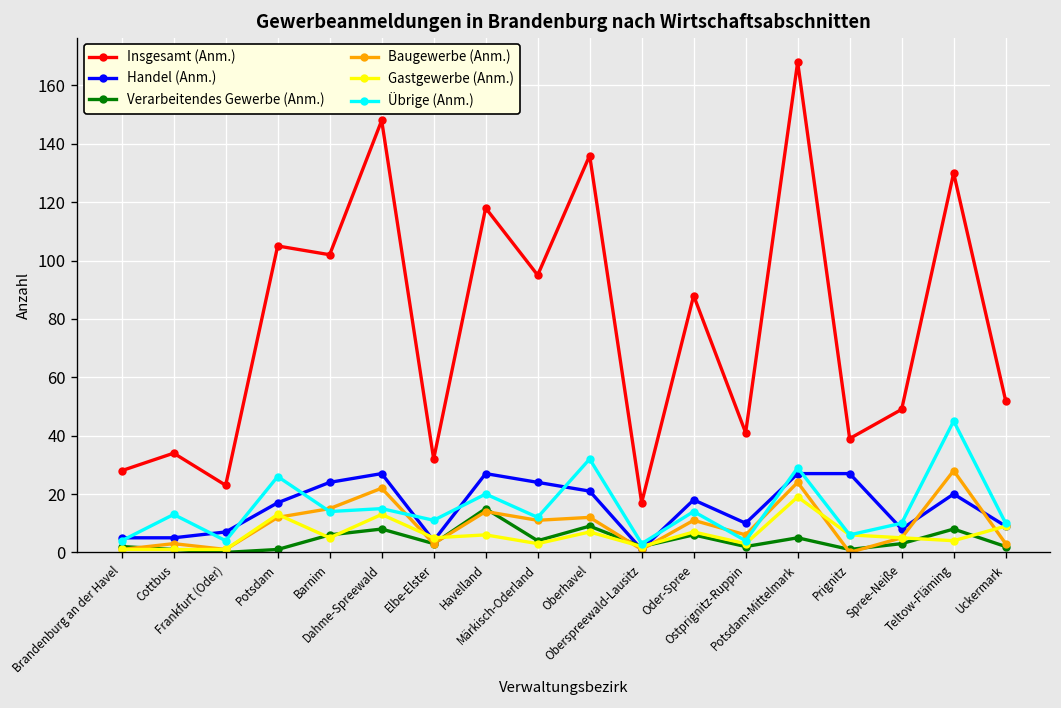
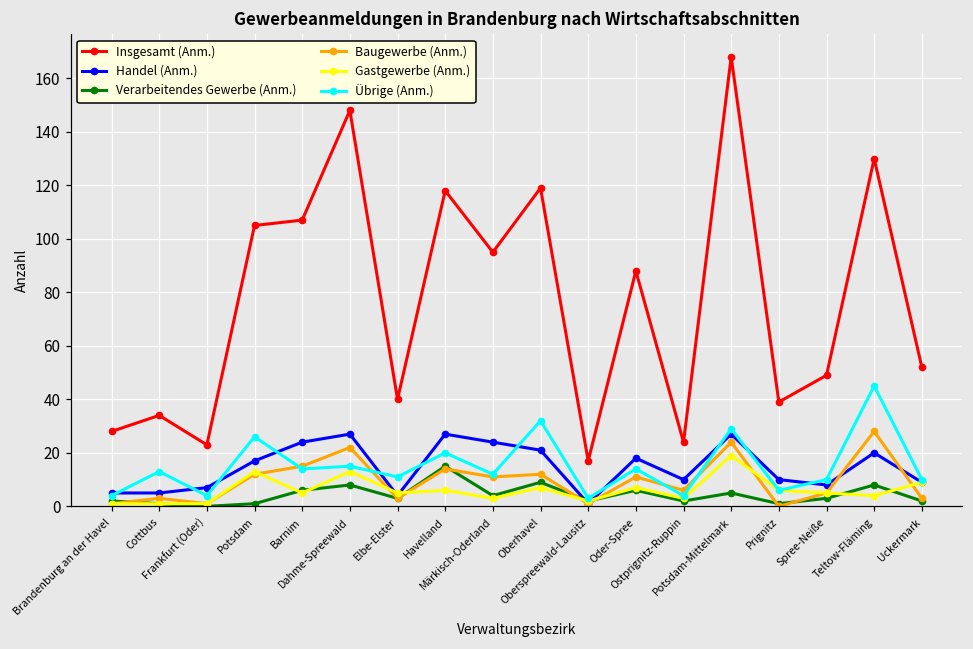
  {
    "Insgesamt (Anm.)": {
      "Brandenburg an der Havel": 28,
      "Cottbus": 34,
      "Frankfurt (Oder)": 23,
      "Potsdam": 105,
-     "Barnim": 102,
+     "Barnim": 107,
      "Dahme-Spreewald": 148,
-     "Elbe-Elster": 32,
+     "Elbe-Elster": 40,
      "Havelland": 118,
      "Märkisch-Oderland": 95,
-     "Oberhavel": 136,
+     "Oberhavel": 119,
      "Oberspreewald-Lausitz": 17,
      "Oder-Spree": 88,
-     "Ostprignitz-Ruppin": 41,
+     "Ostprignitz-Ruppin": 24,
      "Potsdam-Mittelmark": 168,
      "Prignitz": 39,
      "Spree-Neiße": 49,
      "Teltow-Fläming": 130,
      "Uckermark": 52
    },
    "Handel (Anm.)": {
      "Cottbus": 5,
      "Frankfurt (Oder)": 7,
      "Potsdam": 17,
      "Barnim": 24,
      "Dahme-Spreewald": 27,
      "Havelland": 27,
      "Märkisch-Oderland": 24,
      "Oberhavel": 21,
      "Oder-Spree": 18,
      "Ostprignitz-Ruppin": 10,
      "Potsdam-Mittelmark": 27,
-     "Prignitz": 27,
+     "Prignitz": 10,
      "Spree-Neiße": 8,
      "Teltow-Fläming": 20
    },
    "Verarbeitendes Gewerbe (Anm.)": {
      "Potsdam": 1,
      "Dahme-Spreewald": 8,
      "Oberhavel": 9,
      "Potsdam-Mittelmark": 5,
      "Spree-Neiße": 3,
      "Teltow-Fläming": 8
    },
    "Baugewerbe (Anm.)": {
      "Cottbus": 3,
      "Dahme-Spreewald": 22,
      "Oberhavel": 12,
      "Oder-Spree": 11,
      "Ostprignitz-Ruppin": 6,
      "Potsdam-Mittelmark": 24,
      "Teltow-Fläming": 28
    },
    "Gastgewerbe (Anm.)": {
      "Dahme-Spreewald": 13,
      "Havelland": 6,
      "Oberhavel": 7,
      "Potsdam-Mittelmark": 19,
      "Teltow-Fläming": 4
    },
    "Übrige (Anm.)": {
      "Cottbus": 13,
      "Frankfurt (Oder)": 4,
      "Potsdam": 26,
      "Dahme-Spreewald": 15,
      "Elbe-Elster": 11,
      "Havelland": 20,
      "Oberhavel": 32,
      "Oder-Spree": 14,
      "Potsdam-Mittelmark": 29,
      "Spree-Neiße": 10,
      "Teltow-Fläming": 45
    }
  }
